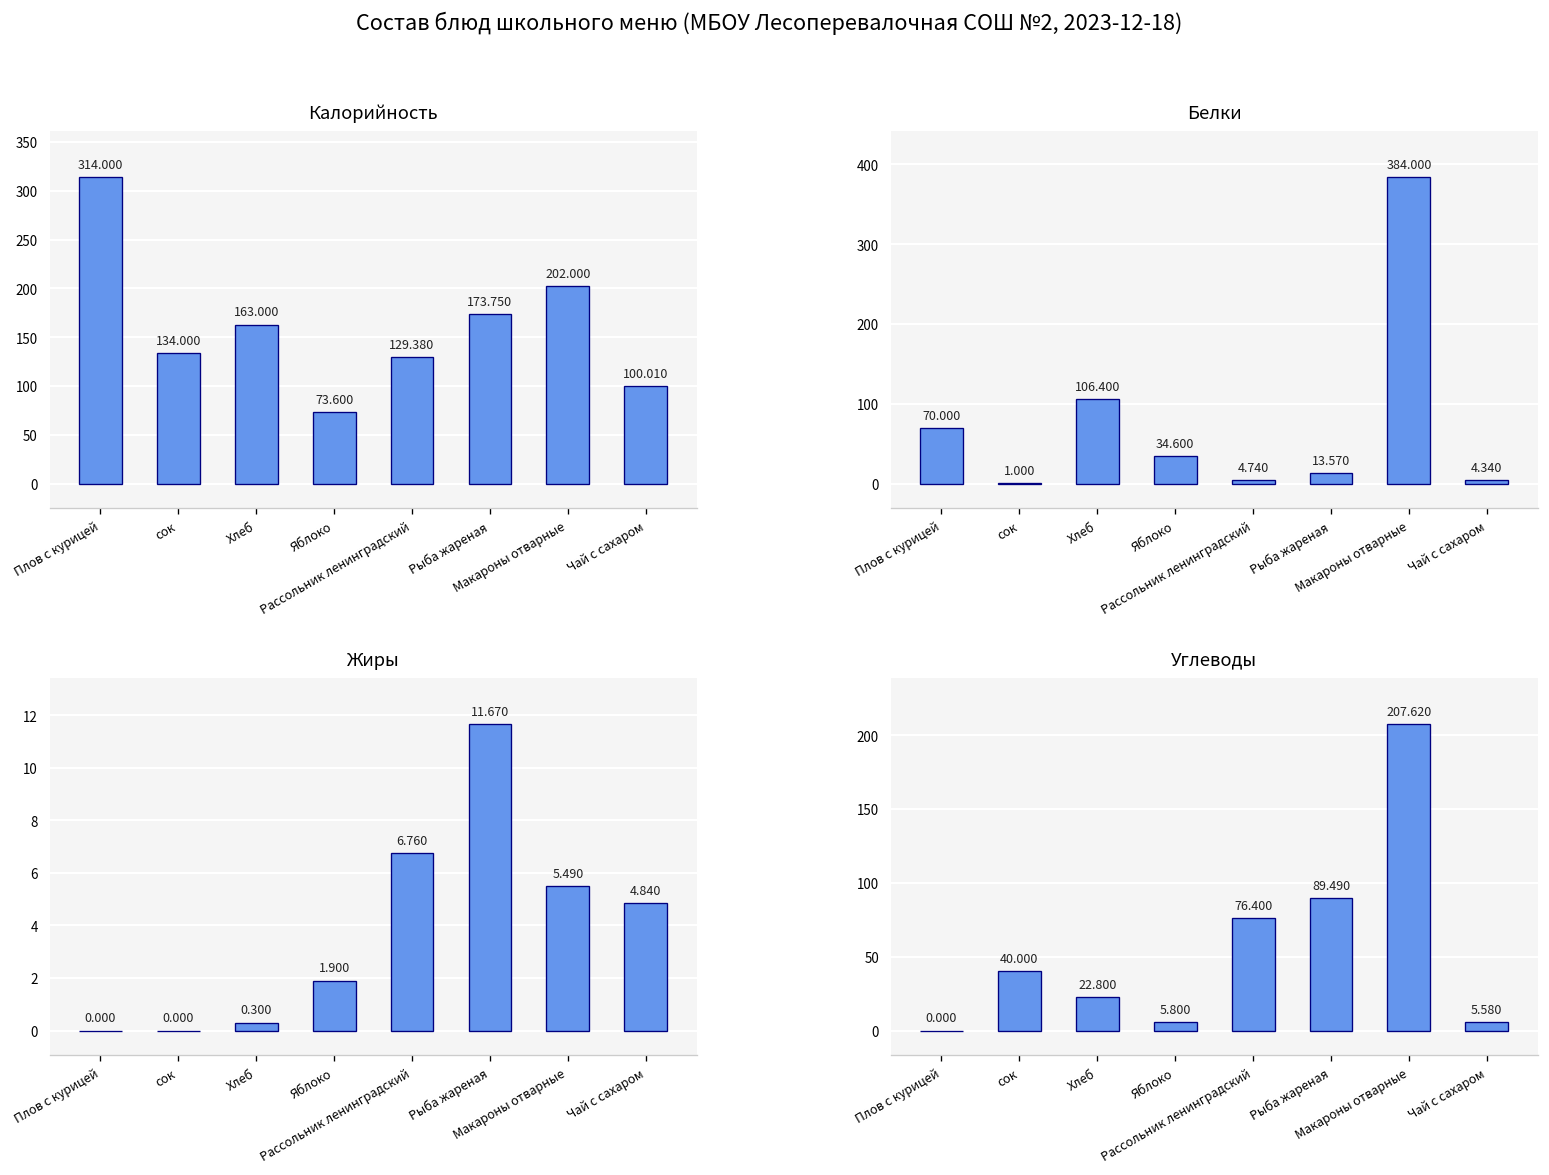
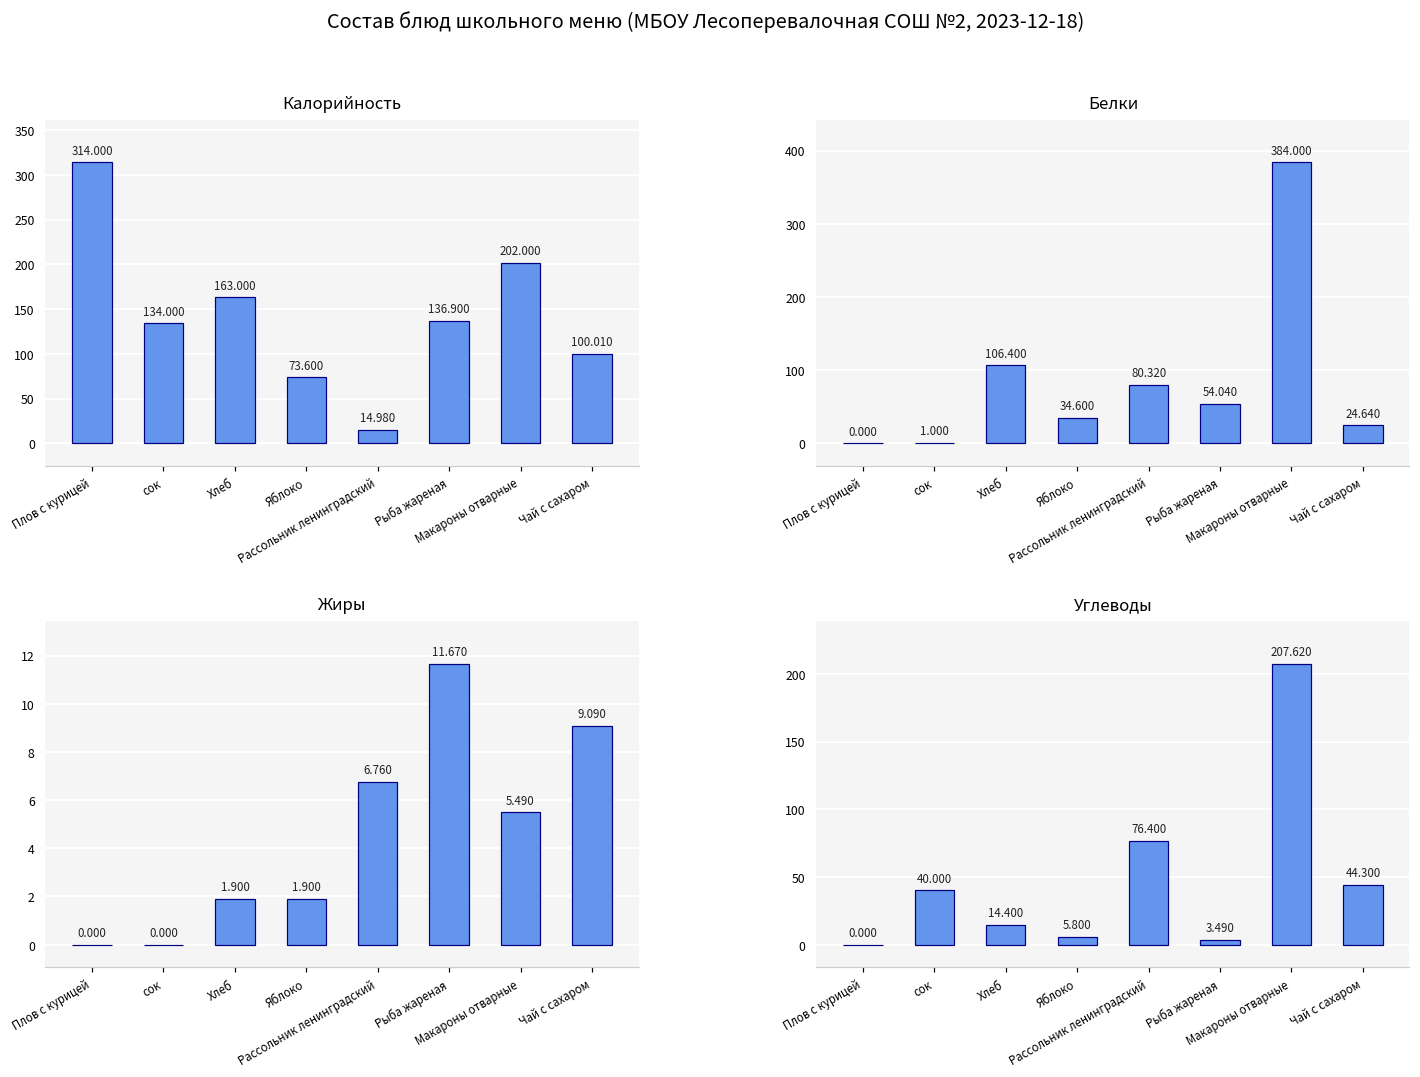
  {
    "Калорийность": {
      "Плов с курицей": 314.000,
      "сок": 134.000,
      "Хлеб": 163.000,
      "Яблоко": 73.600,
-     "Рассольник ленинградский": 129.380,
-     "Рыба жареная": 173.750,
+     "Рассольник ленинградский": 14.980,
+     "Рыба жареная": 136.900,
      "Макароны отварные": 202.000,
      "Чай с сахаром": 100.010
    },
    "Белки": {
-     "Плов с курицей": 70.000,
+     "Плов с курицей": 0.000,
      "сок": 1.000,
      "Хлеб": 106.400,
      "Яблоко": 34.600,
-     "Рассольник ленинградский": 4.740,
-     "Рыба жареная": 13.570,
+     "Рассольник ленинградский": 80.320,
+     "Рыба жареная": 54.040,
      "Макароны отварные": 384.000,
-     "Чай с сахаром": 4.340
+     "Чай с сахаром": 24.640
    },
    "Жиры": {
      "Плов с курицей": 0.000,
      "сок": 0.000,
-     "Хлеб": 0.300,
+     "Хлеб": 1.900,
      "Яблоко": 1.900,
      "Рассольник ленинградский": 6.760,
      "Рыба жареная": 11.670,
      "Макароны отварные": 5.490,
-     "Чай с сахаром": 4.840
+     "Чай с сахаром": 9.090
    },
    "Углеводы": {
      "Плов с курицей": 0.000,
      "сок": 40.000,
-     "Хлеб": 22.800,
+     "Хлеб": 14.400,
      "Яблоко": 5.800,
      "Рассольник ленинградский": 76.400,
-     "Рыба жареная": 89.490,
+     "Рыба жареная": 3.490,
      "Макароны отварные": 207.620,
-     "Чай с сахаром": 5.580
+     "Чай с сахаром": 44.300
    }
  }
